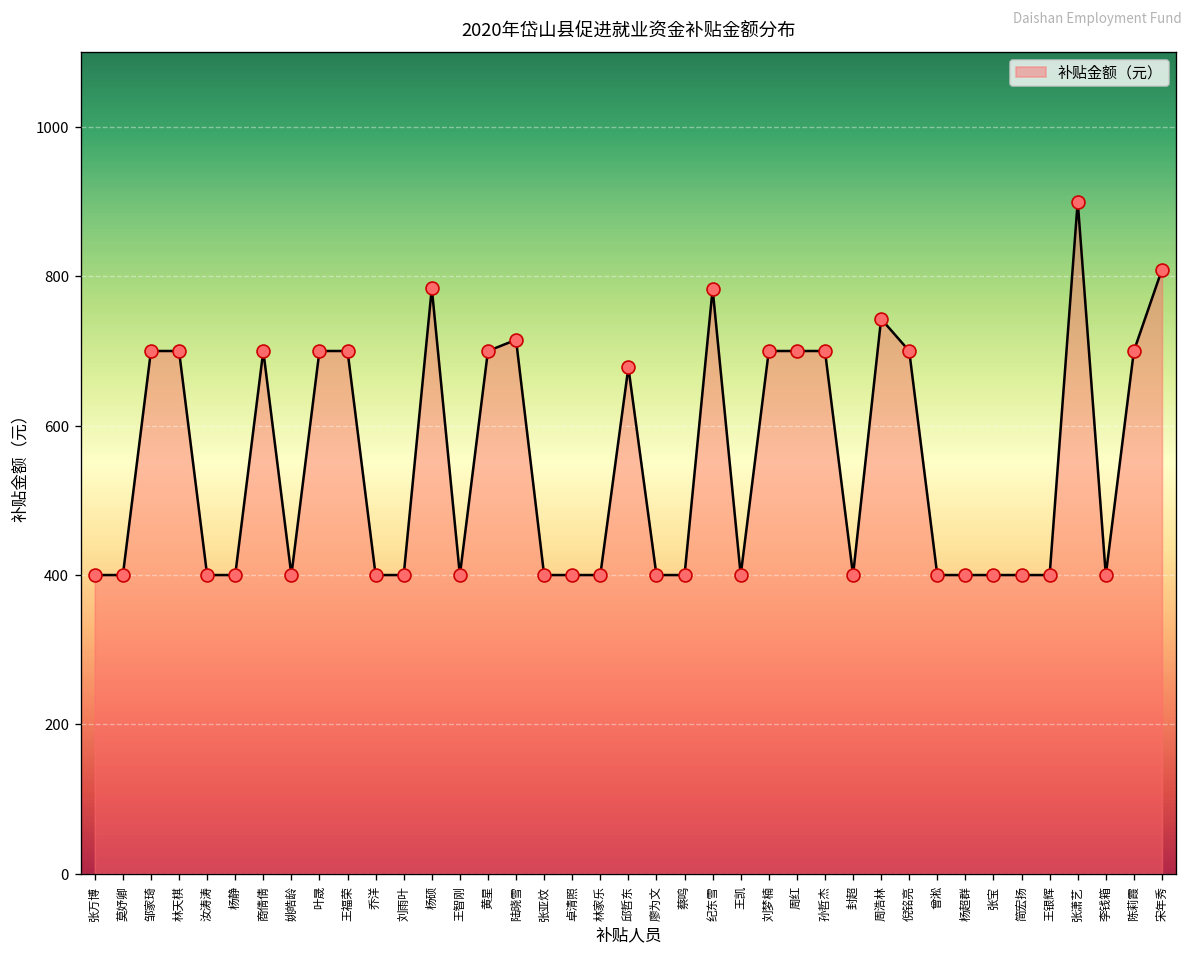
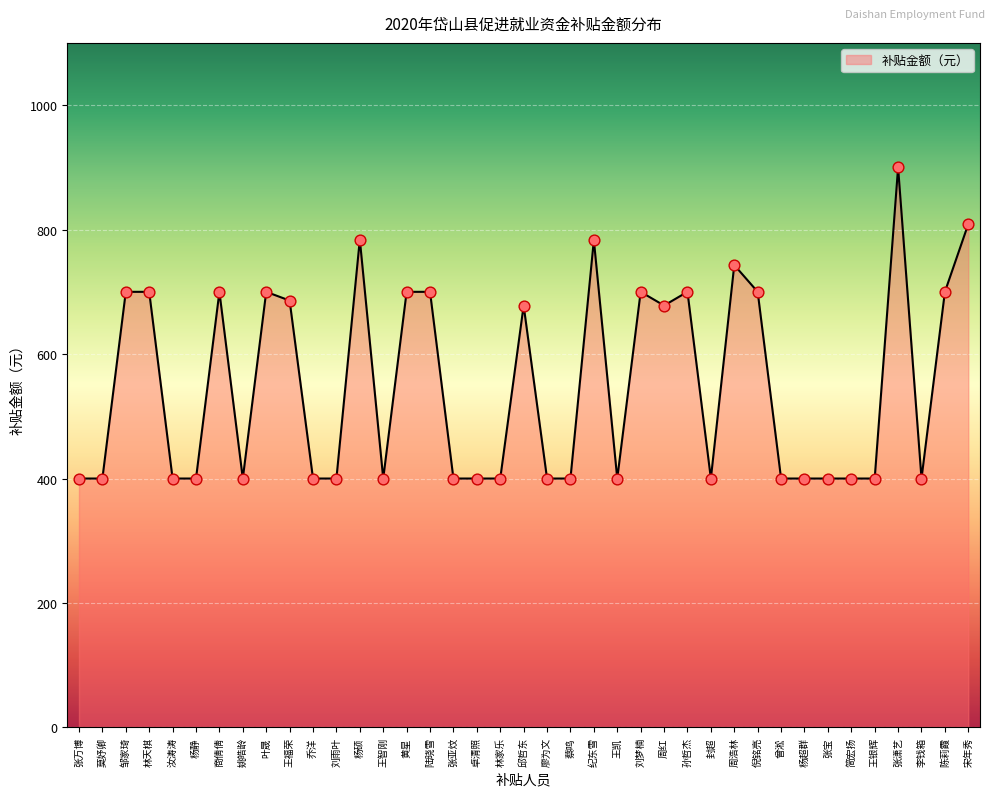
  {
    "张万博": 400,
    "莫妤卿": 400,
    "邹家琦": 700,
    "林天棋": 700,
    "汝涛涛": 400,
    "杨静": 400,
    "商倩倩": 700,
    "姚皓龄": 400,
    "叶晟": 700,
-   "王福荣": 700,
+   "王福荣": 690,
    "乔洋": 400,
    "刘雨叶": 400,
    "杨硕": 780,
    "王智刚": 400,
    "黄星": 700,
-   "陆晓雪": 720,
+   "陆晓雪": 700,
    "张亚炆": 400,
    "卓清照": 400,
    "林家乐": 400,
    "邱哲东": 680,
    "廖为文": 400,
    "蔡鸣": 400,
    "纪东雪": 780,
    "王凯": 400,
    "刘梦楠": 700,
-   "周红": 700,
+   "周红": 680,
    "孙哲杰": 700,
    "封超": 400,
    "周浩林": 740,
    "倪铭亮": 700,
    "曾淞": 400,
    "杨超群": 400,
    "张宝": 400,
    "简宏扬": 400,
    "王银辉": 400,
    "张潇艺": 900,
    "李钱箱": 400,
    "陈莉霞": 700,
    "宋年秀": 810
  }
